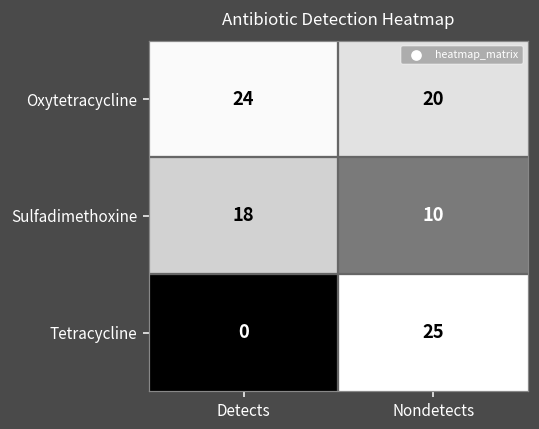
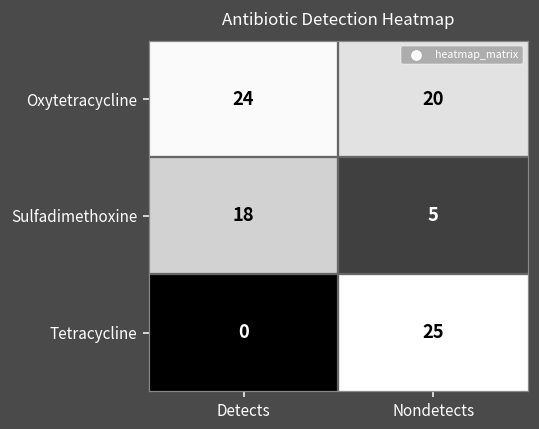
  {
    "Oxytetracycline": {
      "Detects": 24,
      "Nondetects": 20
    },
    "Sulfadimethoxine": {
      "Detects": 18,
-     "Nondetects": 10
+     "Nondetects": 5
    },
    "Tetracycline": {
      "Detects": 0,
      "Nondetects": 25
    }
  }
